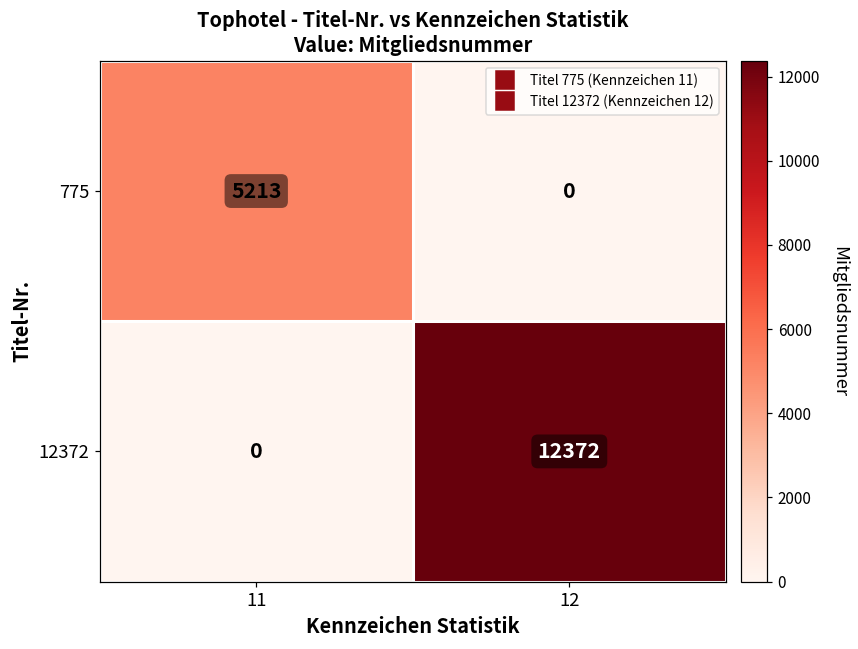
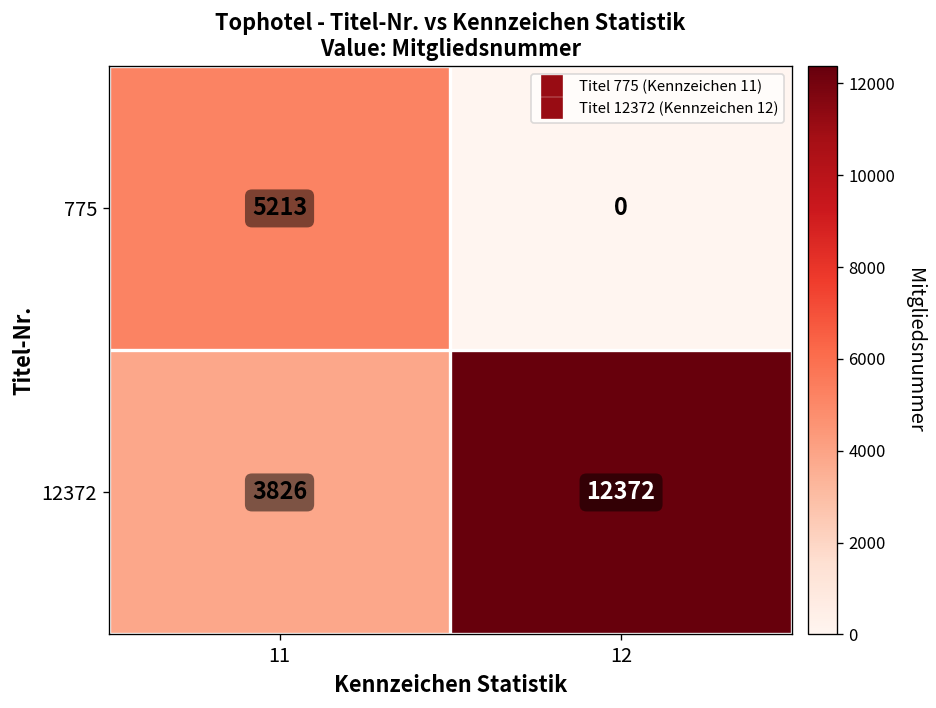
  {
    "12372": {
-     "11": 0
+     "11": 3826
    }
  }
